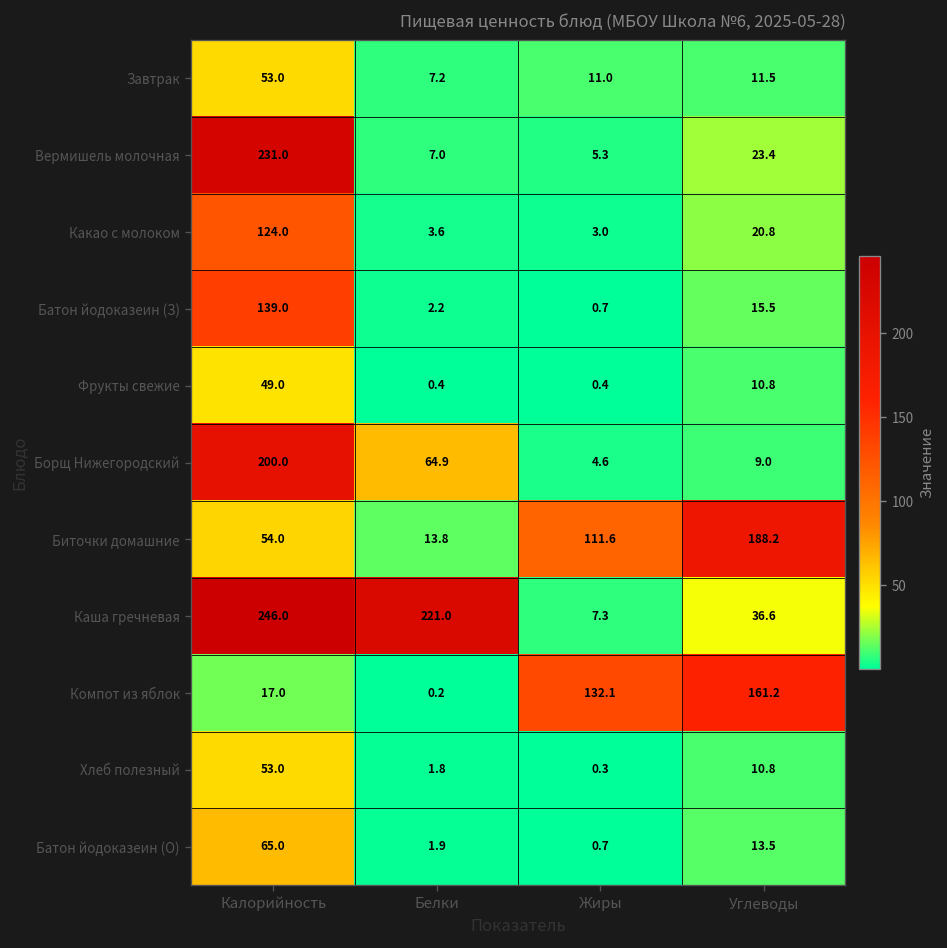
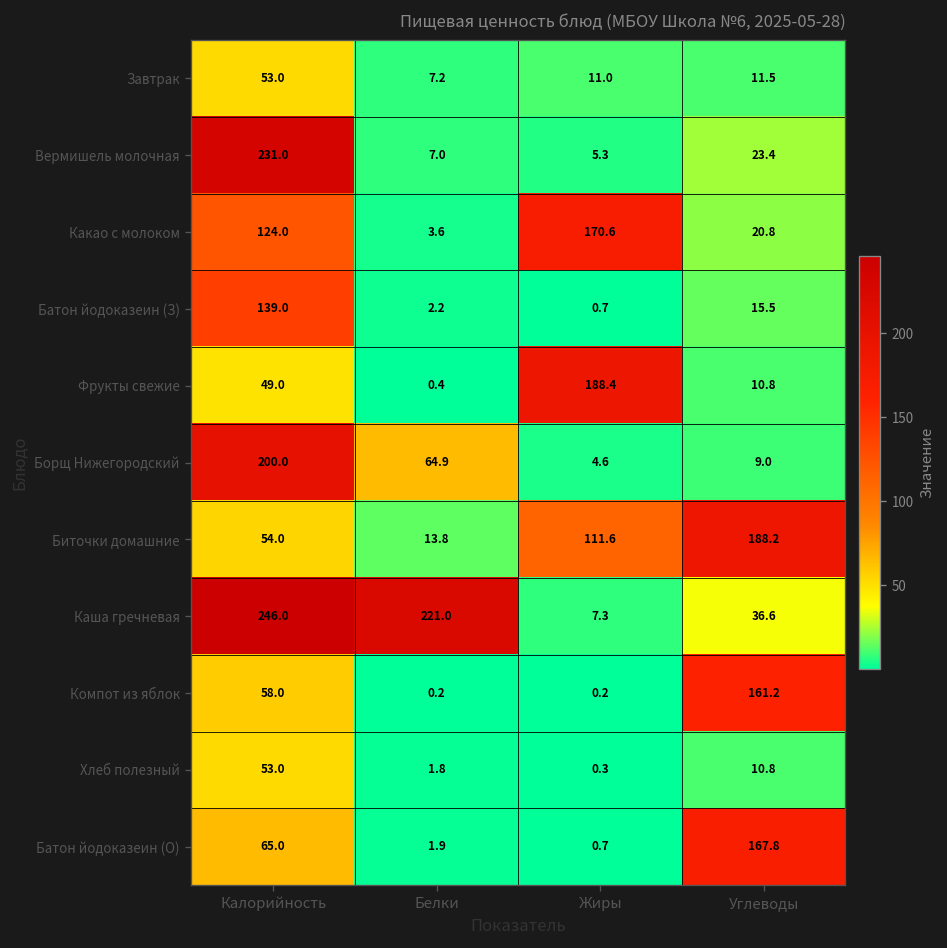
  {
    "Завтрак": {
      "Калорийность": 53.0,
      "Белки": 7.2,
      "Жиры": 11.0,
      "Углеводы": 11.5
    },
    "Вермишель молочная": {
      "Калорийность": 231.0,
      "Белки": 7.0,
      "Жиры": 5.3,
      "Углеводы": 23.4
    },
    "Какао с молоком": {
      "Калорийность": 124.0,
      "Белки": 3.6,
-     "Жиры": 3.0,
+     "Жиры": 170.6,
      "Углеводы": 20.8
    },
    "Батон йодоказеин (З)": {
      "Калорийность": 139.0,
      "Белки": 2.2,
      "Жиры": 0.7,
      "Углеводы": 15.5
    },
    "Фрукты свежие": {
      "Калорийность": 49.0,
      "Белки": 0.4,
-     "Жиры": 0.4,
+     "Жиры": 188.4,
      "Углеводы": 10.8
    },
    "Борщ Нижегородский": {
      "Калорийность": 200.0,
      "Белки": 64.9,
      "Жиры": 4.6,
      "Углеводы": 9.0
    },
    "Биточки домашние": {
      "Калорийность": 54.0,
      "Белки": 13.8,
      "Жиры": 111.6,
      "Углеводы": 188.2
    },
    "Каша гречневая": {
      "Калорийность": 246.0,
      "Белки": 221.0,
      "Жиры": 7.3,
      "Углеводы": 36.6
    },
    "Компот из яблок": {
-     "Калорийность": 17.0,
+     "Калорийность": 58.0,
      "Белки": 0.2,
-     "Жиры": 132.1,
+     "Жиры": 0.2,
      "Углеводы": 161.2
    },
    "Хлеб полезный": {
      "Калорийность": 53.0,
      "Белки": 1.8,
      "Жиры": 0.3,
      "Углеводы": 10.8
    },
    "Батон йодоказеин (О)": {
      "Калорийность": 65.0,
      "Белки": 1.9,
      "Жиры": 0.7,
-     "Углеводы": 13.5
+     "Углеводы": 167.8
    }
  }
